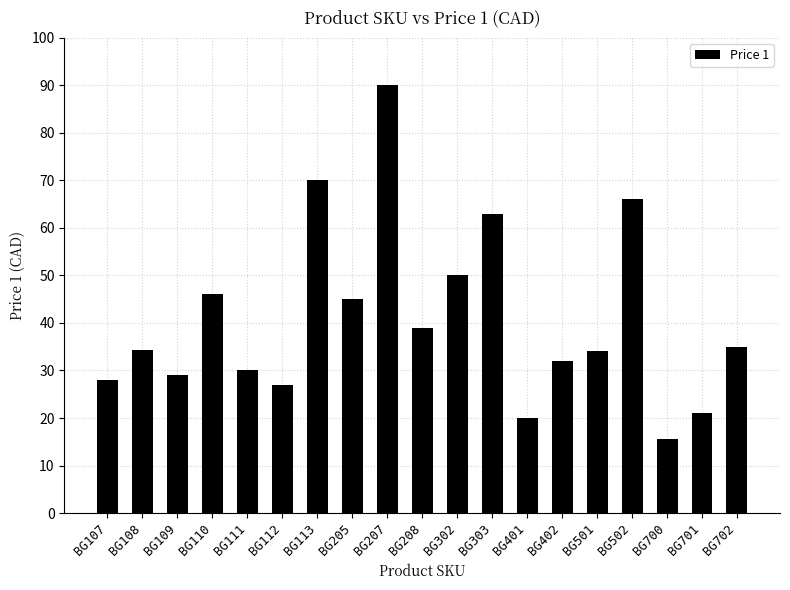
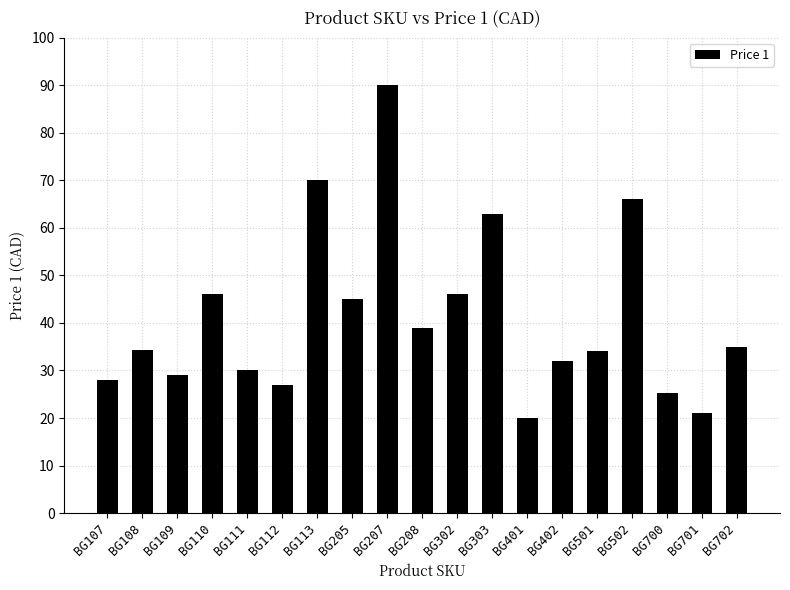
  {
    "BG107": 28,
    "BG108": 34,
    "BG109": 29,
    "BG110": 46,
    "BG111": 30,
    "BG112": 27,
    "BG113": 70,
    "BG205": 45,
    "BG207": 90,
    "BG208": 39,
-   "BG302": 50,
+   "BG302": 46,
    "BG303": 63,
    "BG401": 20,
    "BG402": 32,
    "BG501": 34,
    "BG502": 66,
-   "BG700": 16,
+   "BG700": 25,
    "BG701": 21,
    "BG702": 35
  }
